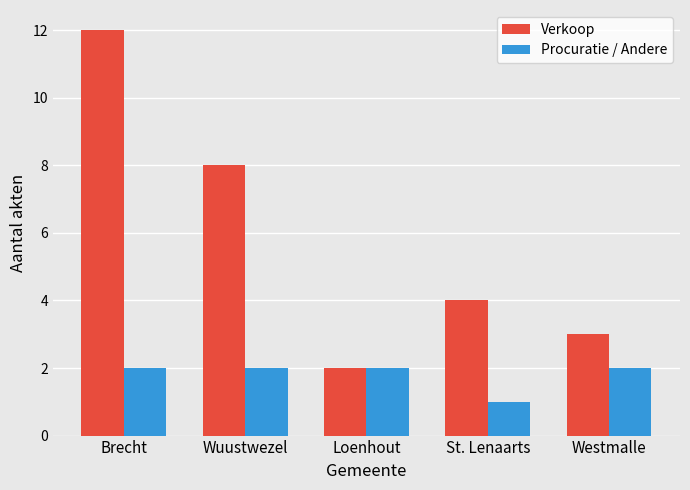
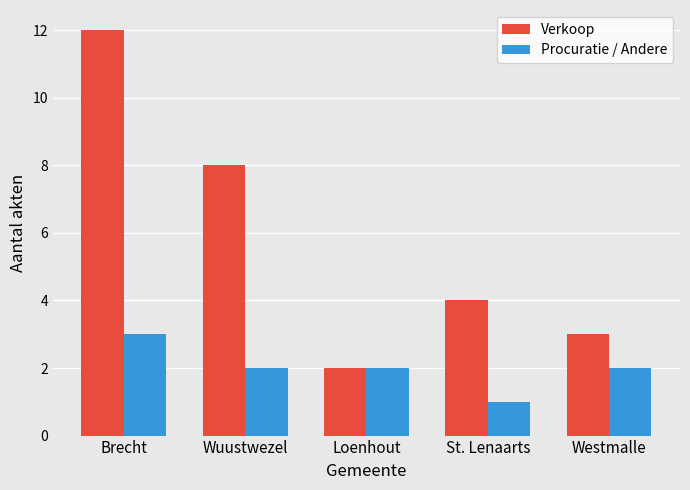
  {
    "Verkoop": {
      "Brecht": 12,
      "Wuustwezel": 8,
      "Loenhout": 2,
      "St. Lenaarts": 4,
      "Westmalle": 3
    },
    "Procuratie / Andere": {
-     "Brecht": 2,
+     "Brecht": 3,
      "Wuustwezel": 2,
      "Loenhout": 2,
      "St. Lenaarts": 1,
      "Westmalle": 2
    }
  }
